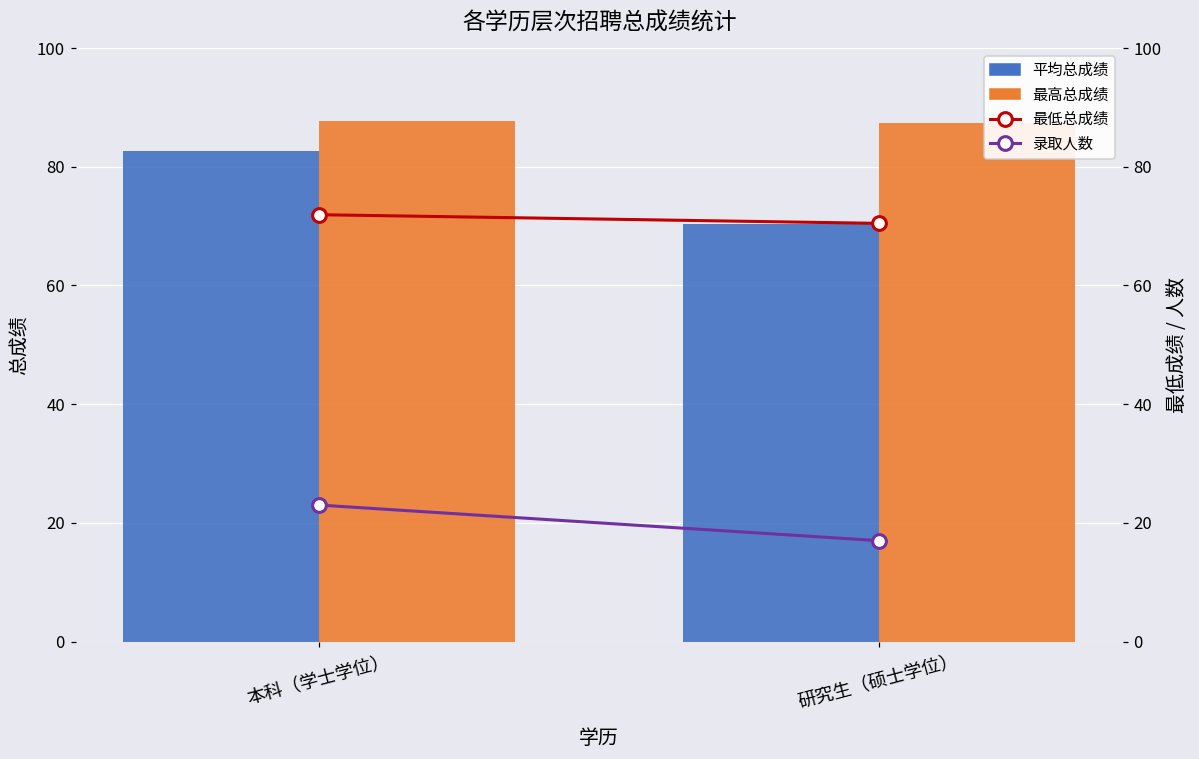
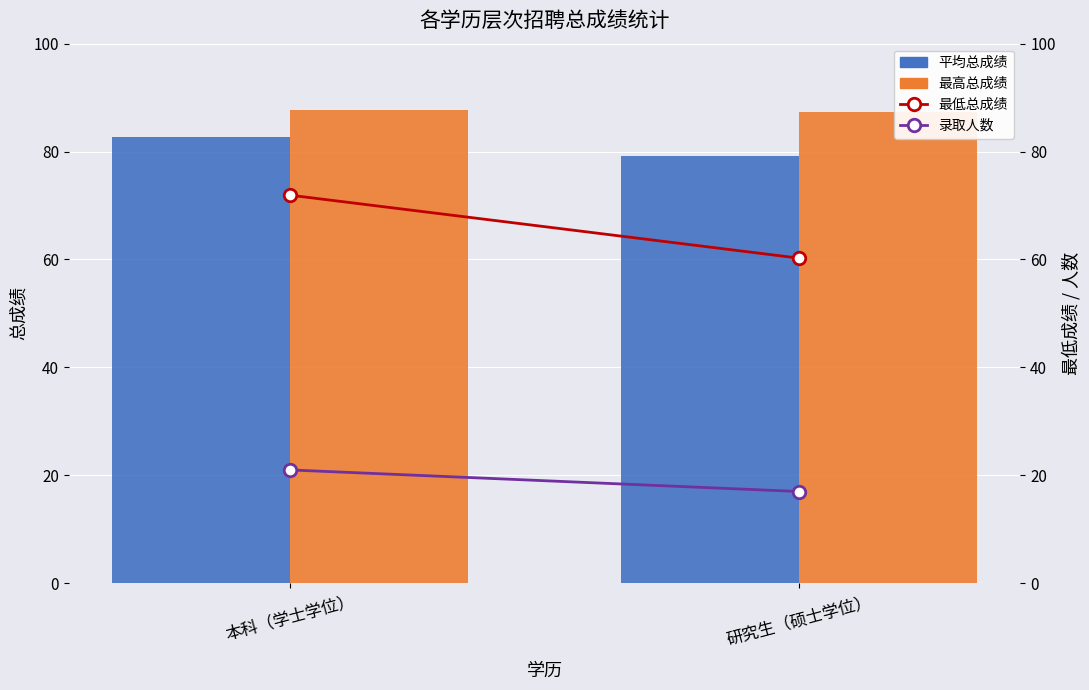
  {
    "平均总成绩": {
      "本科（学士学位）": 83,
-     "研究生（硕士学位）": 70
+     "研究生（硕士学位）": 79
    },
    "最高总成绩": {
      "本科（学士学位）": 88,
      "研究生（硕士学位）": 87
    },
    "最低总成绩": {
      "本科（学士学位）": 72,
-     "研究生（硕士学位）": 70
+     "研究生（硕士学位）": 60
    },
    "录取人数": {
-     "本科（学士学位）": 23,
+     "本科（学士学位）": 21,
      "研究生（硕士学位）": 17
    }
  }
